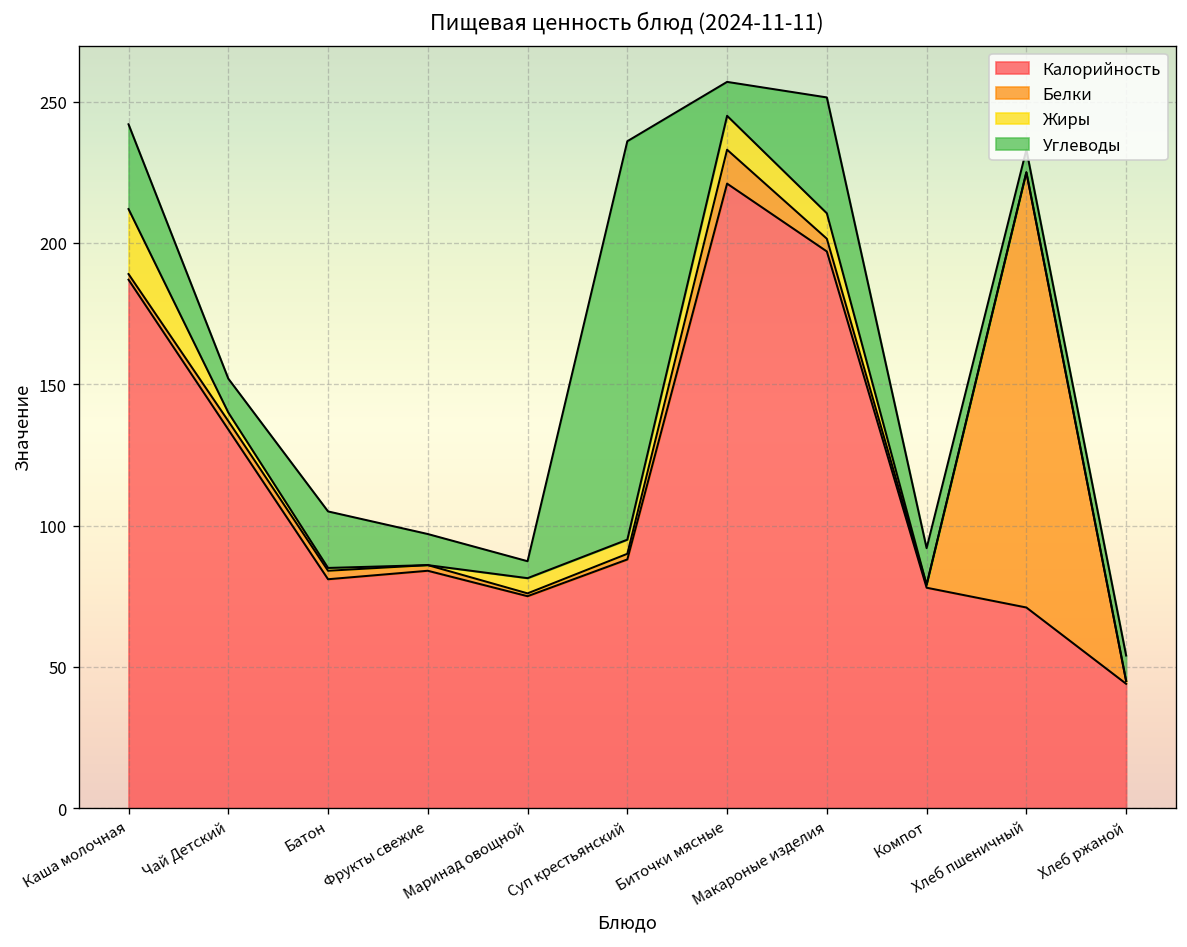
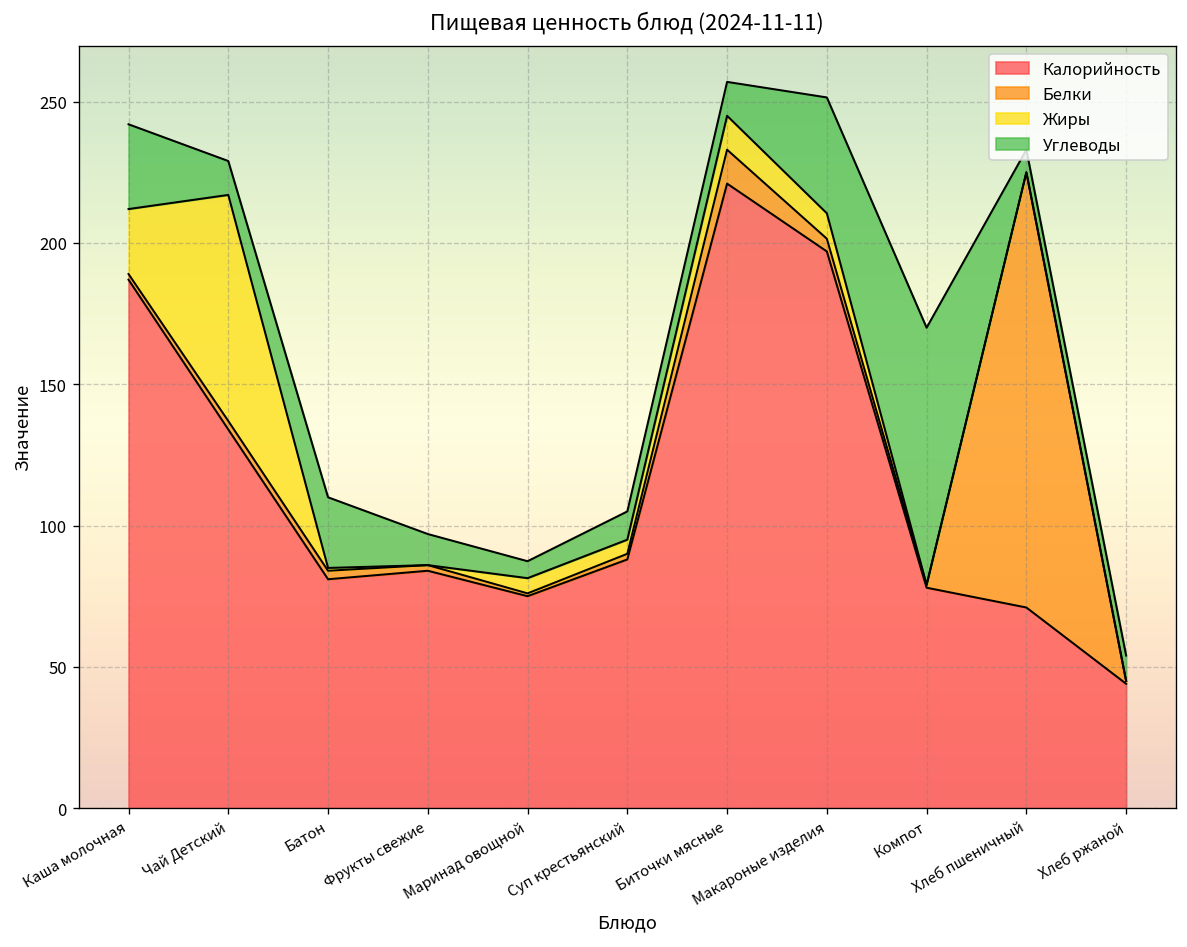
  {
    "Калорийность": {
      "Каша молочная": 187,
      "Чай Детский": 134,
      "Батон": 81,
      "Фрукты свежие": 84,
      "Суп крестьянский": 88,
      "Биточки мясные": 221,
      "Макароные изделия": 197,
      "Хлеб пшеничный": 71
    },
    "Белки": {
      "Каша молочная": 2,
      "Чай Детский": 3,
      "Суп крестьянский": 2,
      "Биточки мясные": 12,
      "Макароные изделия": 5
    },
    "Жиры": {
      "Каша молочная": 23,
-     "Чай Детский": 3,
+     "Чай Детский": 80,
      "Маринад овощной": 5,
      "Суп крестьянский": 5,
      "Биточки мясные": 12,
      "Макароные изделия": 9
    },
    "Углеводы": {
      "Каша молочная": 30,
      "Чай Детский": 12,
-     "Батон": 20,
+     "Батон": 25,
      "Фрукты свежие": 11,
      "Маринад овощной": 6,
-     "Суп крестьянский": 141,
+     "Суп крестьянский": 10,
      "Биточки мясные": 12,
      "Макароные изделия": 41,
-     "Компот": 13,
+     "Компот": 91,
      "Хлеб ржаной": 9
    }
  }
